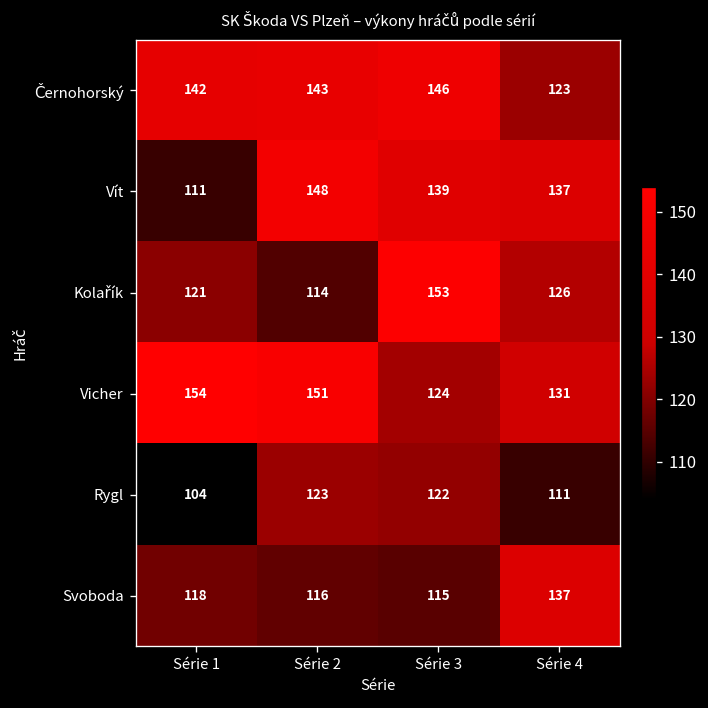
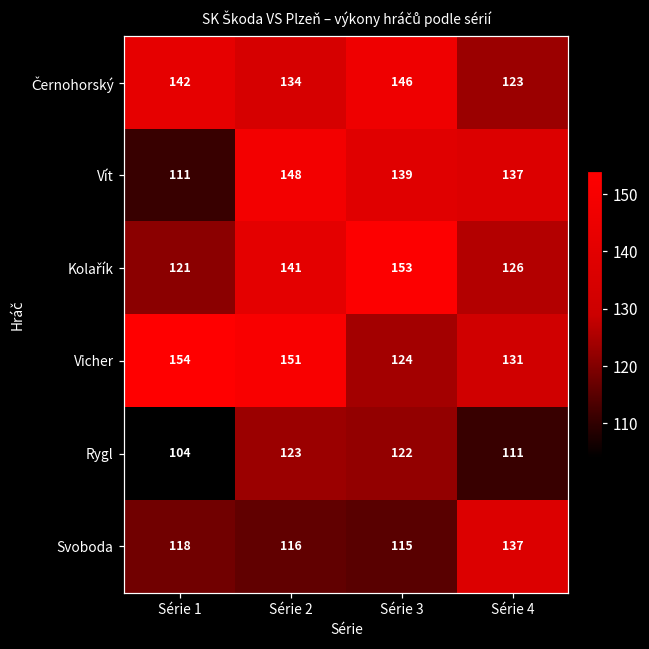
  {
    "Černohorský": {
      "Série 1": 142,
-     "Série 2": 143,
+     "Série 2": 134,
      "Série 3": 146,
      "Série 4": 123
    },
    "Vít": {
      "Série 1": 111,
      "Série 2": 148,
      "Série 3": 139,
      "Série 4": 137
    },
    "Kolařík": {
      "Série 1": 121,
-     "Série 2": 114,
+     "Série 2": 141,
      "Série 3": 153,
      "Série 4": 126
    },
    "Vicher": {
      "Série 1": 154,
      "Série 2": 151,
      "Série 3": 124,
      "Série 4": 131
    },
    "Rygl": {
      "Série 1": 104,
      "Série 2": 123,
      "Série 3": 122,
      "Série 4": 111
    },
    "Svoboda": {
      "Série 1": 118,
      "Série 2": 116,
      "Série 3": 115,
      "Série 4": 137
    }
  }
